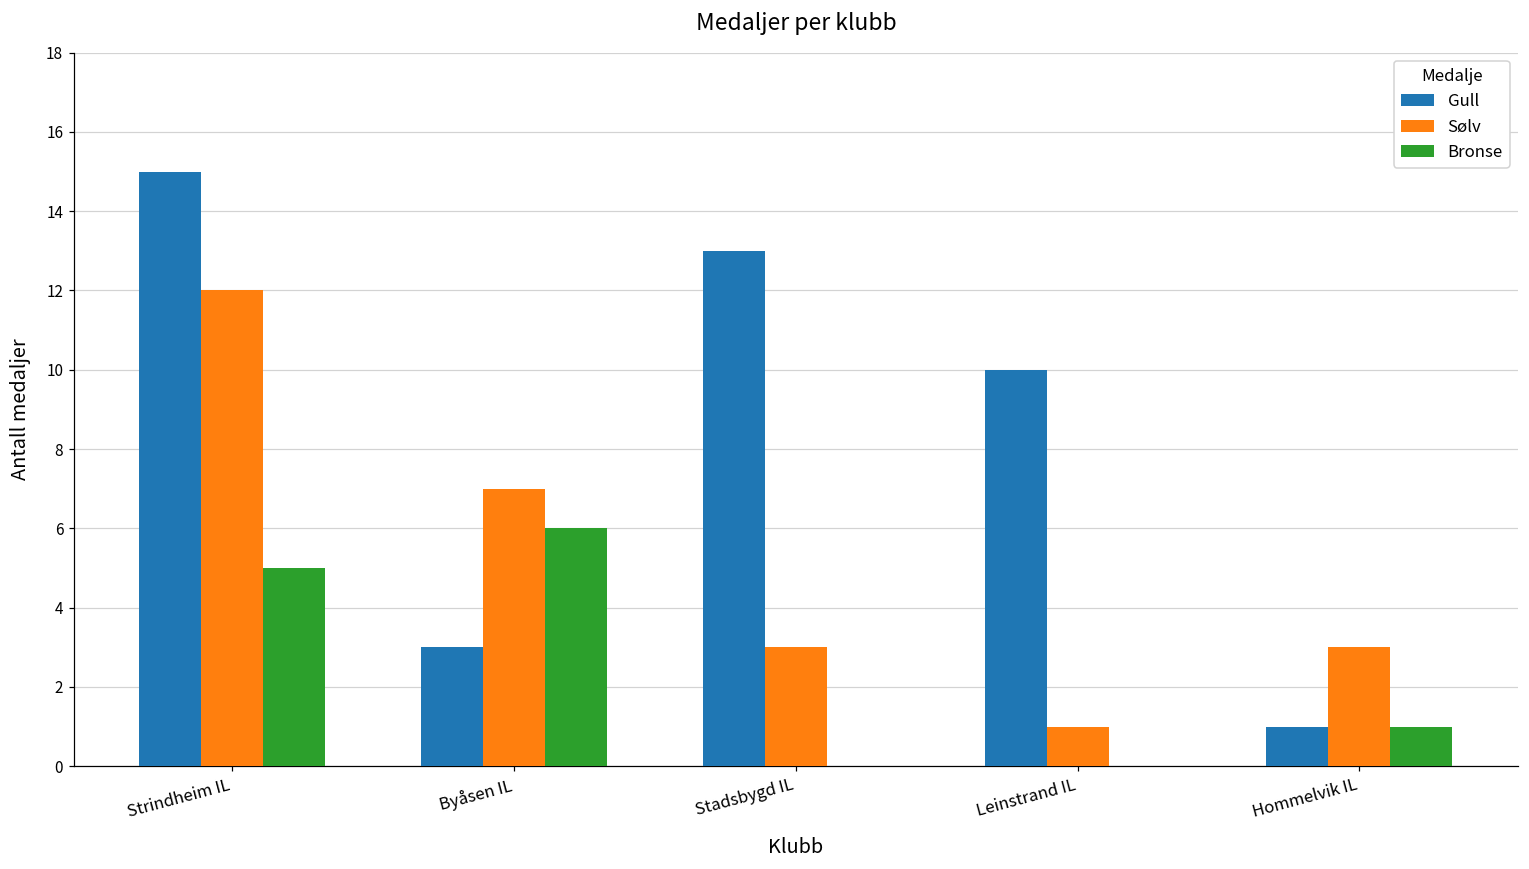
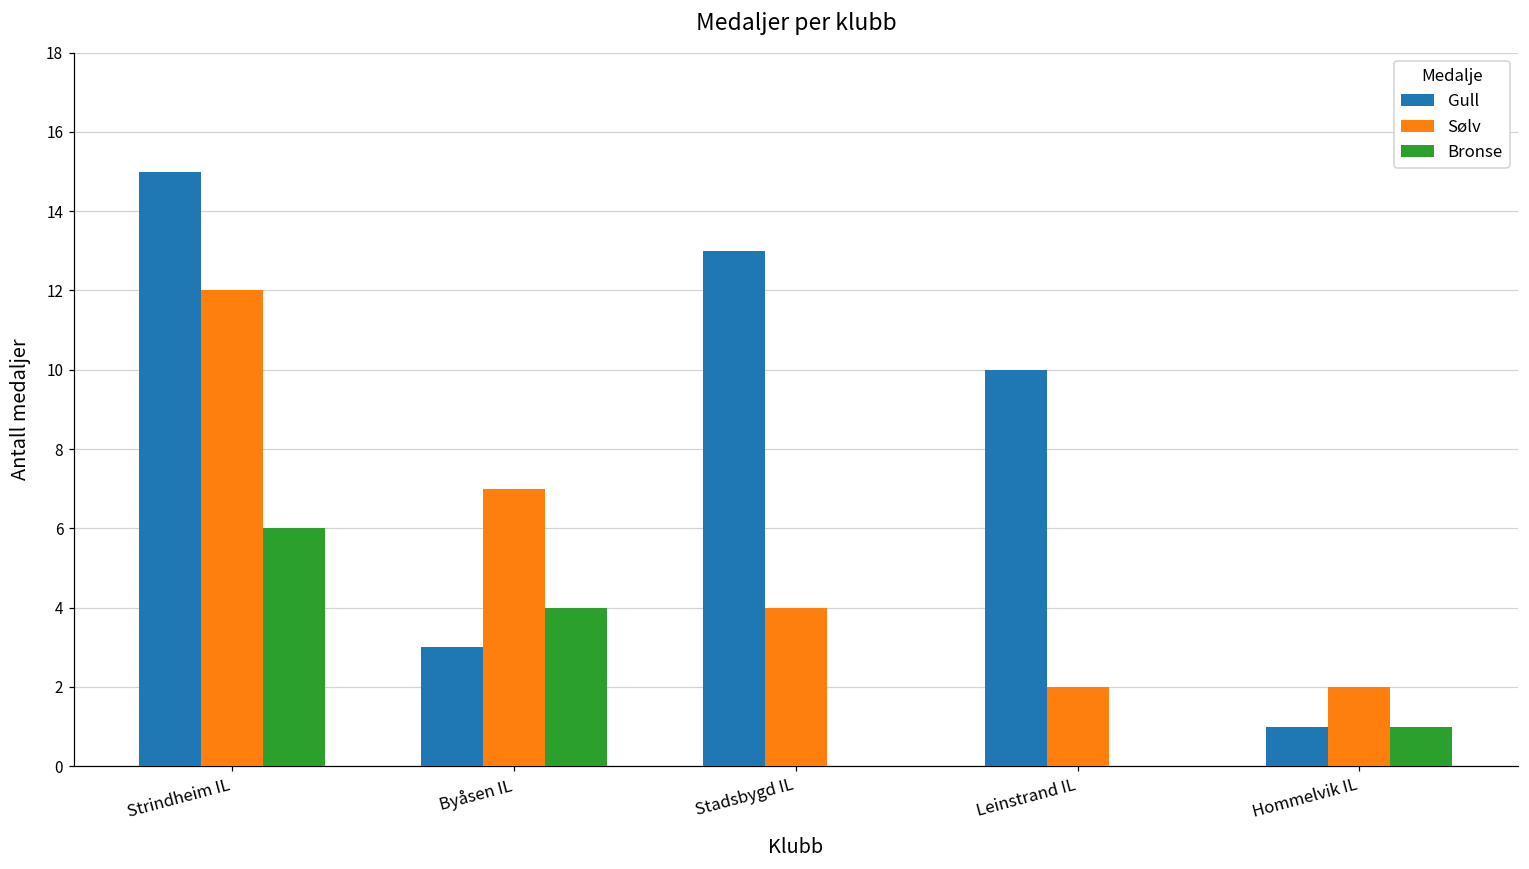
  {
    "Gull": {
      "Strindheim IL": 15,
      "Byåsen IL": 3,
      "Stadsbygd IL": 13,
      "Leinstrand IL": 10,
      "Hommelvik IL": 1
    },
    "Sølv": {
      "Strindheim IL": 12,
      "Byåsen IL": 7,
-     "Stadsbygd IL": 3,
-     "Leinstrand IL": 1,
-     "Hommelvik IL": 3
+     "Stadsbygd IL": 4,
+     "Leinstrand IL": 2,
+     "Hommelvik IL": 2
    },
    "Bronse": {
-     "Strindheim IL": 5,
-     "Byåsen IL": 6,
+     "Strindheim IL": 6,
+     "Byåsen IL": 4,
      "Stadsbygd IL": 0,
      "Leinstrand IL": 0,
      "Hommelvik IL": 1
    }
  }
